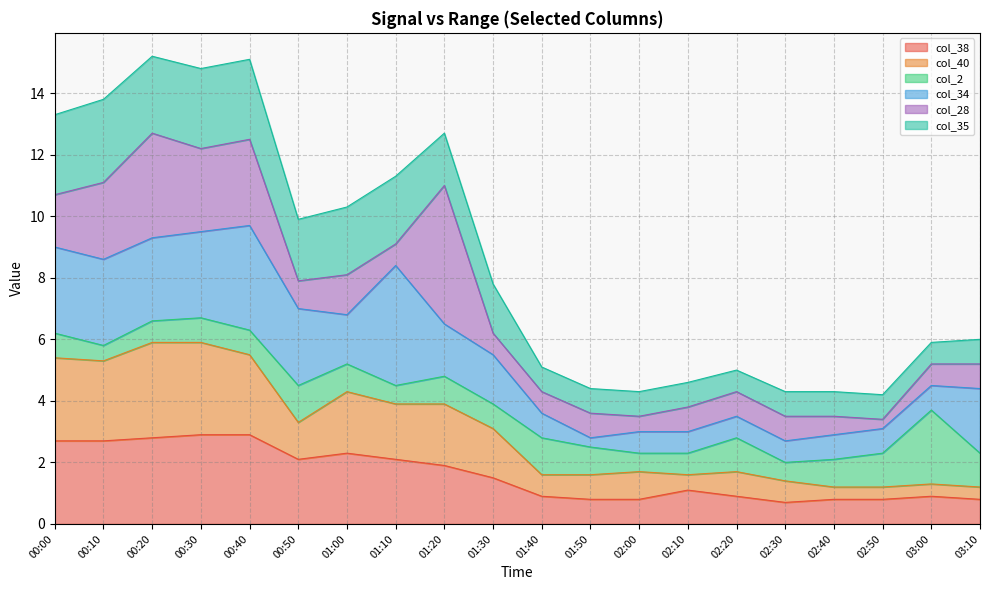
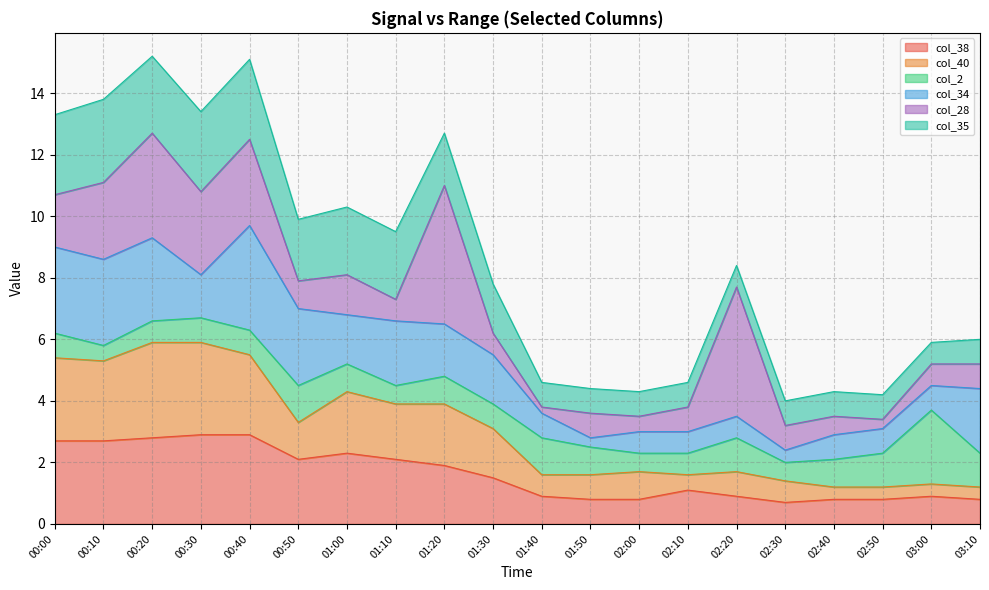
  {
    "col_34": {
      "00:00": 2.8,
      "00:10": 2.8,
      "00:20": 2.7,
-     "00:30": 2.8,
+     "00:30": 1.4,
      "00:40": 3.4,
      "00:50": 2.5,
      "01:00": 1.6,
-     "01:10": 3.9,
+     "01:10": 2.1,
      "01:20": 1.7,
      "01:30": 1.6,
      "01:40": 0.8,
      "01:50": 0.3,
      "02:00": 0.7,
      "02:10": 0.7,
      "02:20": 0.7,
-     "02:30": 0.7,
+     "02:30": 0.4,
      "02:40": 0.8,
      "02:50": 0.8,
      "03:00": 0.8,
      "03:10": 2.1
    },
    "col_28": {
      "00:00": 1.7,
      "00:10": 2.5,
      "00:20": 3.4,
      "00:30": 2.7,
      "00:40": 2.8,
      "00:50": 0.9,
      "01:00": 1.3,
      "01:10": 0.7,
      "01:20": 4.5,
      "01:30": 0.7,
-     "01:40": 0.7,
+     "01:40": 0.2,
      "01:50": 0.8,
      "02:00": 0.5,
      "02:10": 0.8,
-     "02:20": 0.8,
+     "02:20": 4.2,
      "02:30": 0.8,
      "02:40": 0.6,
      "02:50": 0.3,
      "03:00": 0.7,
      "03:10": 0.8
    }
  }
